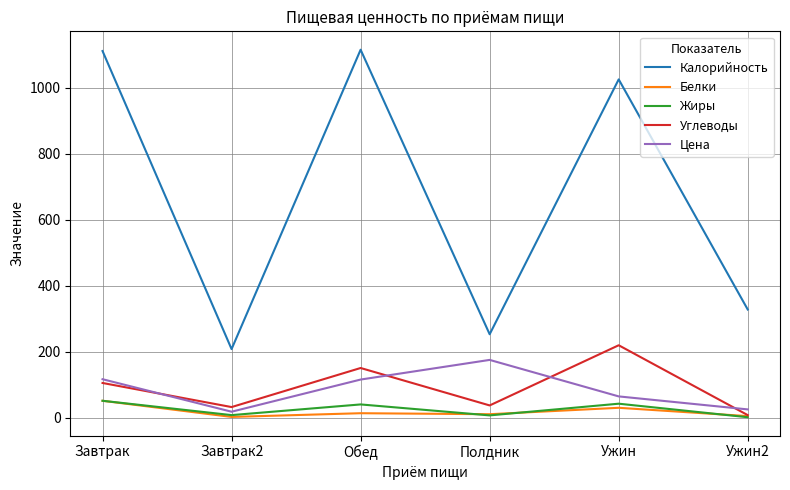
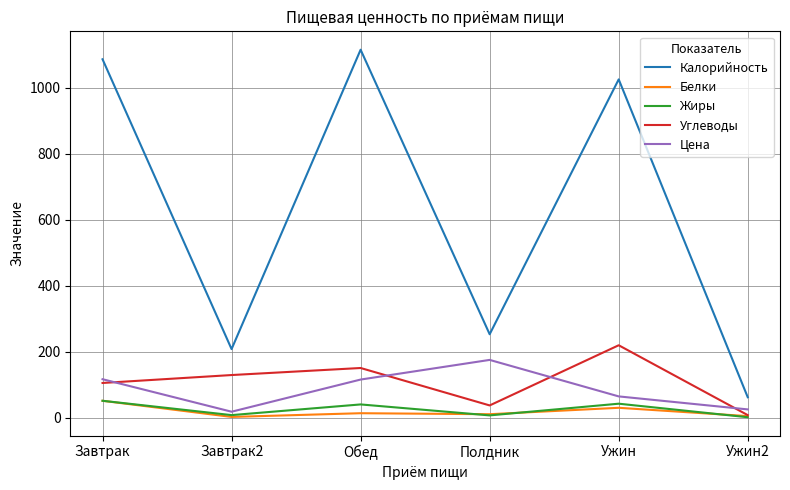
  {
    "Калорийность": {
-     "Завтрак": 1110,
+     "Завтрак": 1090,
      "Завтрак2": 210,
      "Обед": 1120,
      "Полдник": 250,
      "Ужин": 1030,
-     "Ужин2": 330
+     "Ужин2": 60
    },
    "Белки": {
      "Обед": 10,
      "Ужин": 30
    },
    "Жиры": {
      "Обед": 40,
      "Ужин": 40
    },
    "Углеводы": {
      "Завтрак": 110,
-     "Завтрак2": 30,
+     "Завтрак2": 130,
      "Обед": 150,
      "Полдник": 40,
      "Ужин": 220
    },
    "Цена": {
      "Завтрак": 120,
      "Завтрак2": 20,
      "Обед": 120,
      "Полдник": 180,
      "Ужин": 60,
      "Ужин2": 30
    }
  }
